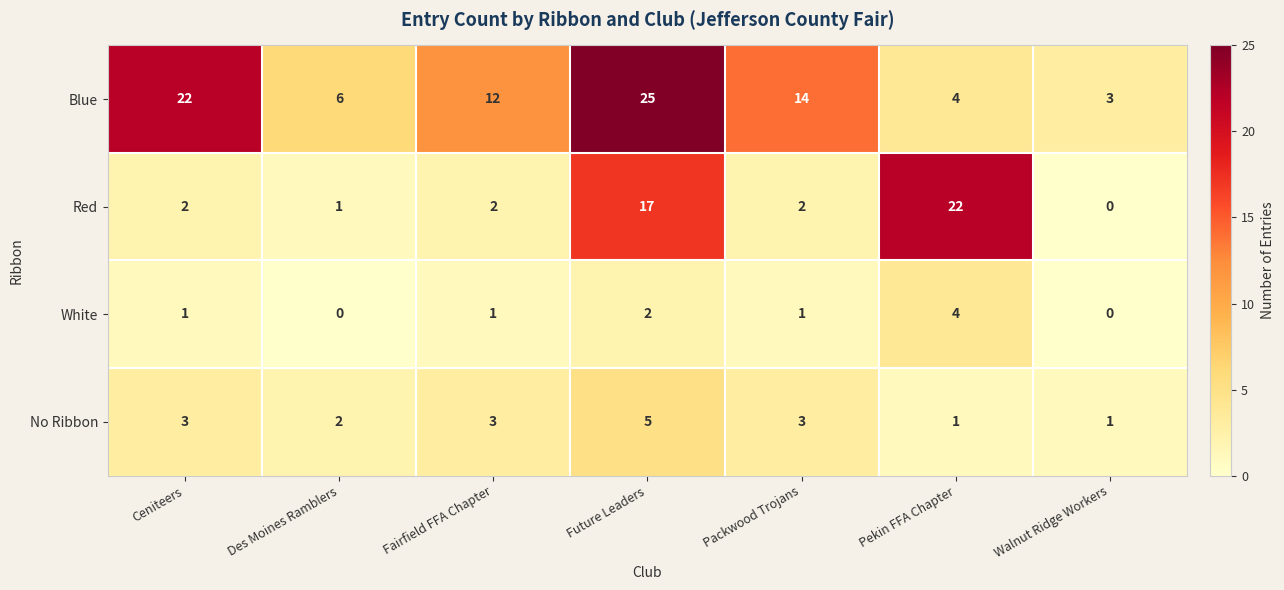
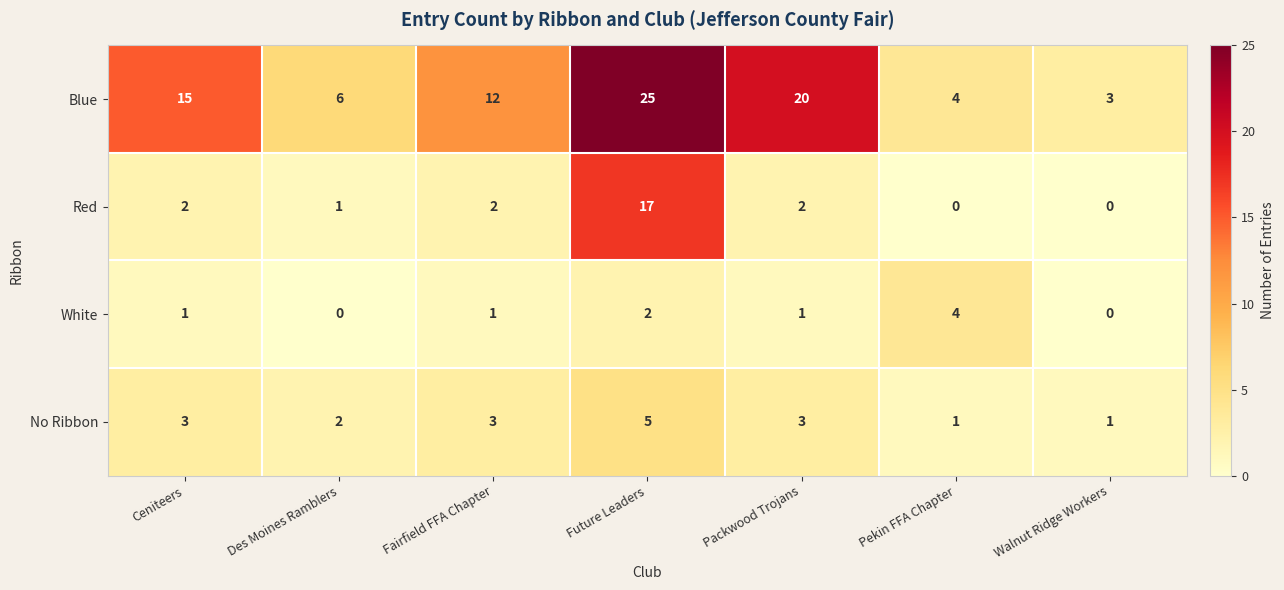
  {
    "Blue": {
-     "Ceniteers": 22,
+     "Ceniteers": 15,
      "Des Moines Ramblers": 6,
      "Fairfield FFA Chapter": 12,
      "Future Leaders": 25,
-     "Packwood Trojans": 14,
+     "Packwood Trojans": 20,
      "Pekin FFA Chapter": 4,
      "Walnut Ridge Workers": 3
    },
    "Red": {
      "Ceniteers": 2,
      "Des Moines Ramblers": 1,
      "Fairfield FFA Chapter": 2,
      "Future Leaders": 17,
      "Packwood Trojans": 2,
-     "Pekin FFA Chapter": 22,
+     "Pekin FFA Chapter": 0,
      "Walnut Ridge Workers": 0
    },
    "White": {
      "Ceniteers": 1,
      "Des Moines Ramblers": 0,
      "Fairfield FFA Chapter": 1,
      "Future Leaders": 2,
      "Packwood Trojans": 1,
      "Pekin FFA Chapter": 4,
      "Walnut Ridge Workers": 0
    },
    "No Ribbon": {
      "Ceniteers": 3,
      "Des Moines Ramblers": 2,
      "Fairfield FFA Chapter": 3,
      "Future Leaders": 5,
      "Packwood Trojans": 3,
      "Pekin FFA Chapter": 1,
      "Walnut Ridge Workers": 1
    }
  }
